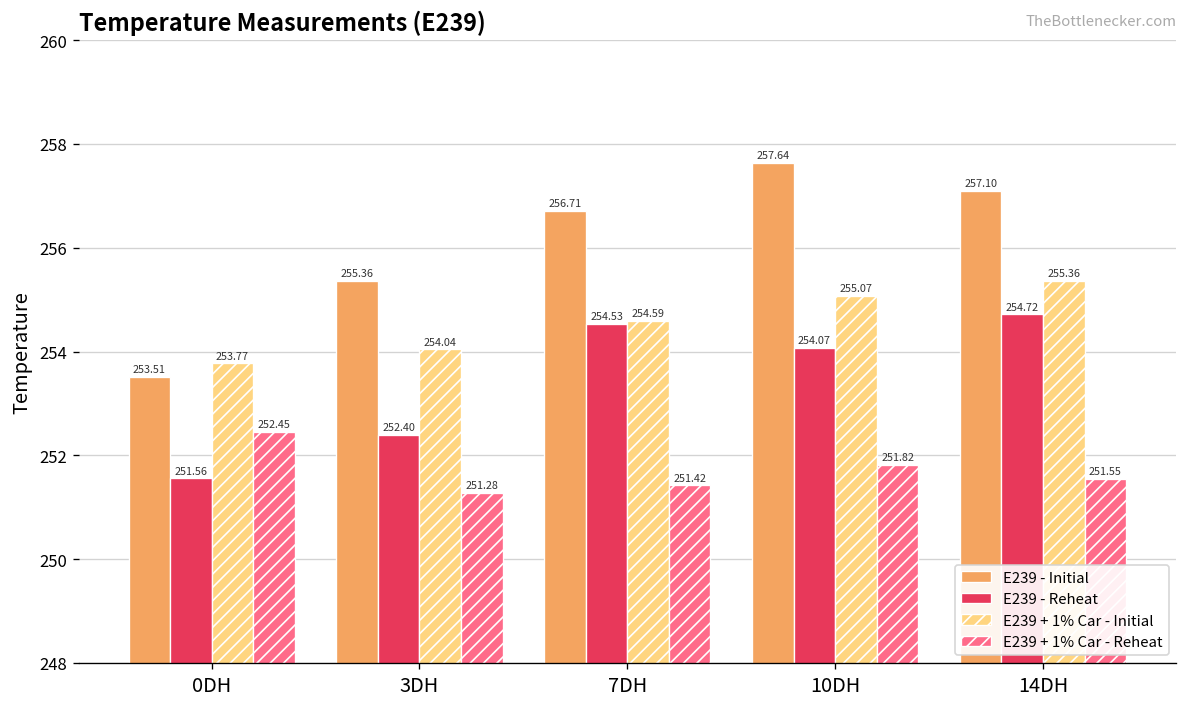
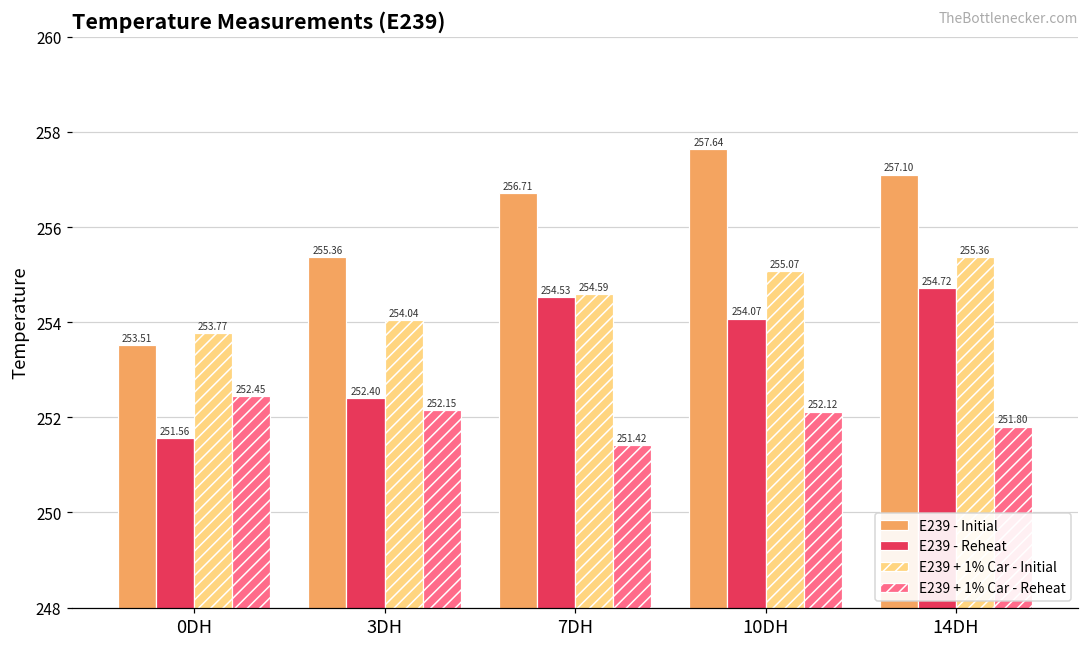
  {
    "E239 - Reheat": {
      "0DH": 251.56,
      "3DH": 252.40,
      "7DH": 254.53,
      "10DH": 254.07,
      "14DH": 254.72
    },
    "E239 + 1% Car - Reheat": {
      "0DH": 252.45,
-     "3DH": 251.28,
+     "3DH": 252.15,
      "7DH": 251.42,
-     "10DH": 251.82,
-     "14DH": 251.55
+     "10DH": 252.12,
+     "14DH": 251.80
    }
  }
